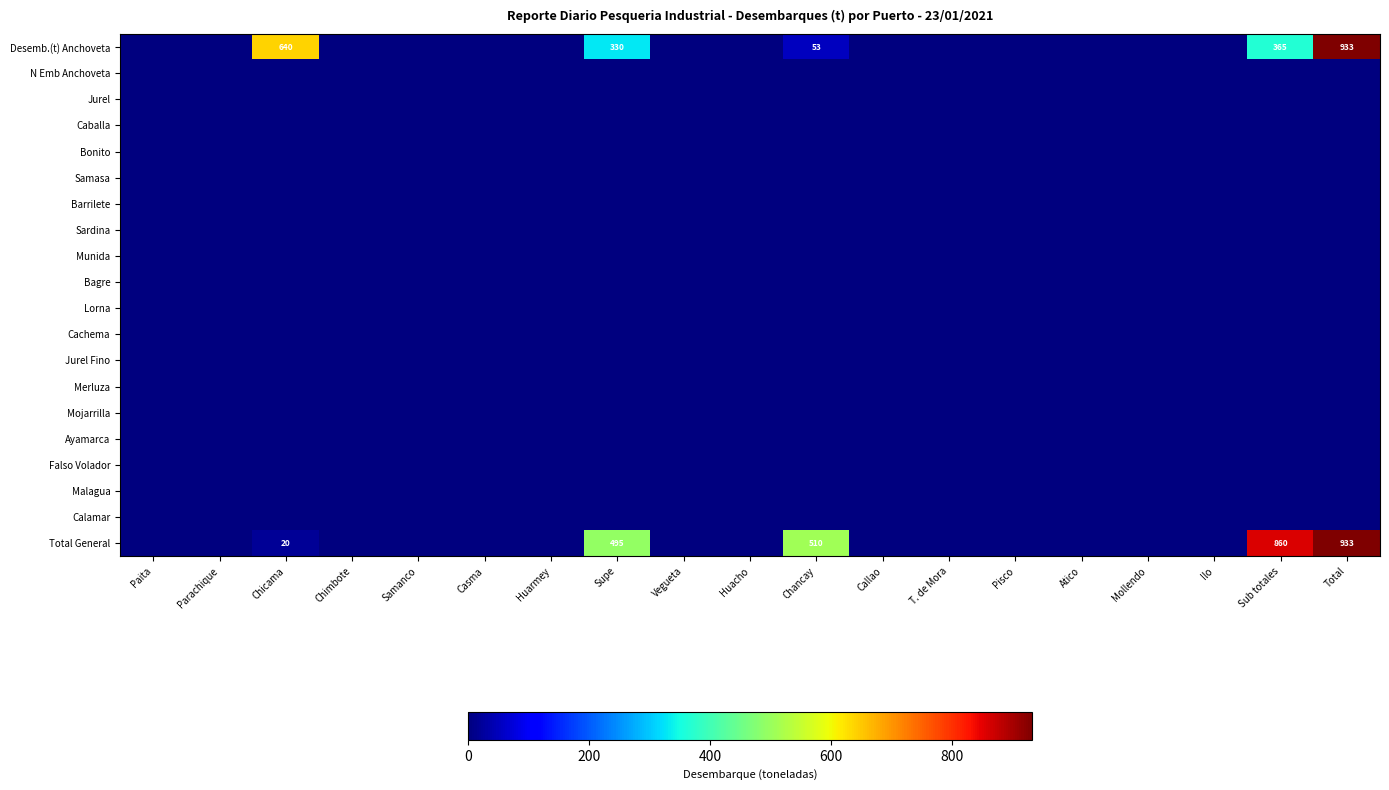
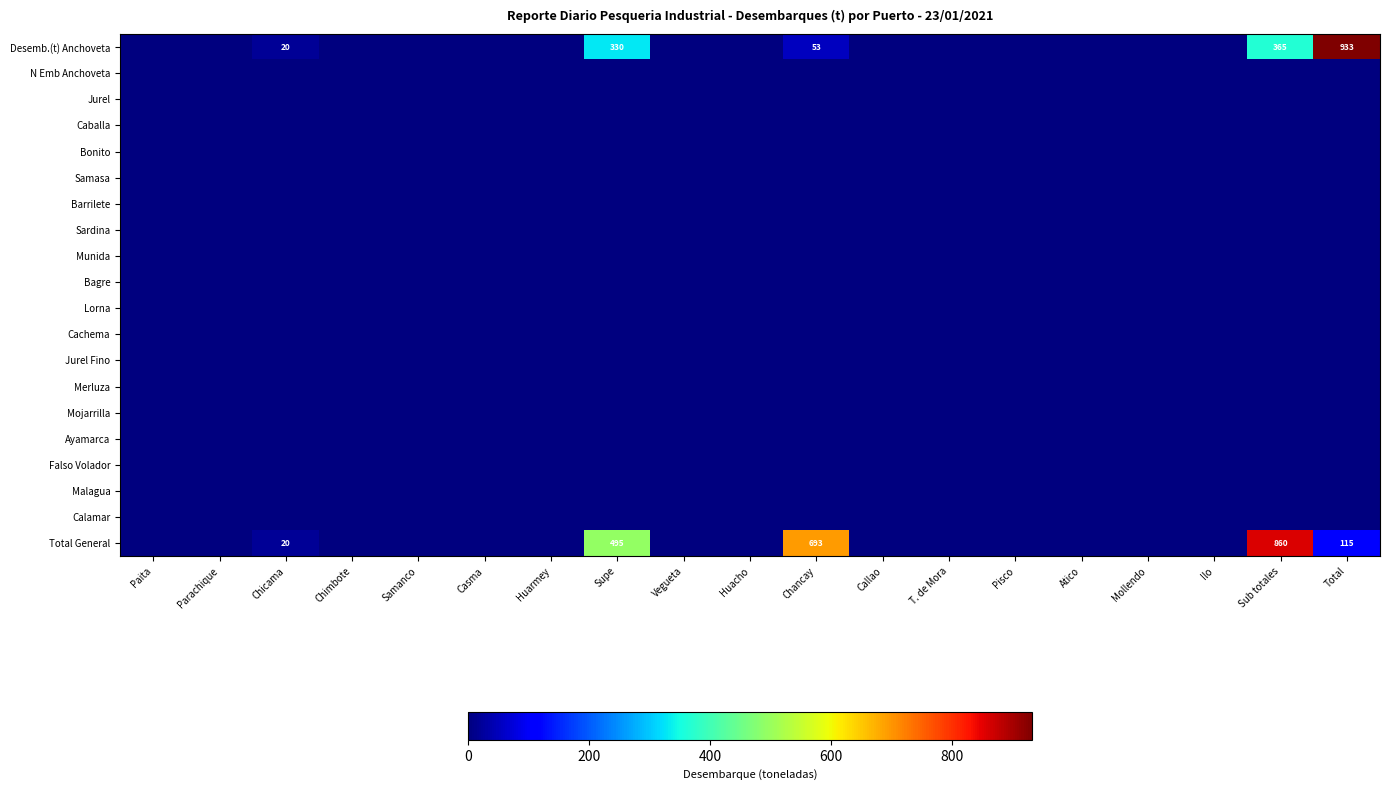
  {
    "Desemb.(t) Anchoveta": {
-     "Chicama": 640,
+     "Chicama": 20,
      "Supe": 330,
      "Chancay": 53,
      "Sub totales": 365,
      "Total": 933
    },
    "Total General": {
      "Chicama": 20,
      "Supe": 495,
-     "Chancay": 510,
+     "Chancay": 693,
      "Sub totales": 860,
-     "Total": 933
+     "Total": 115
    }
  }
